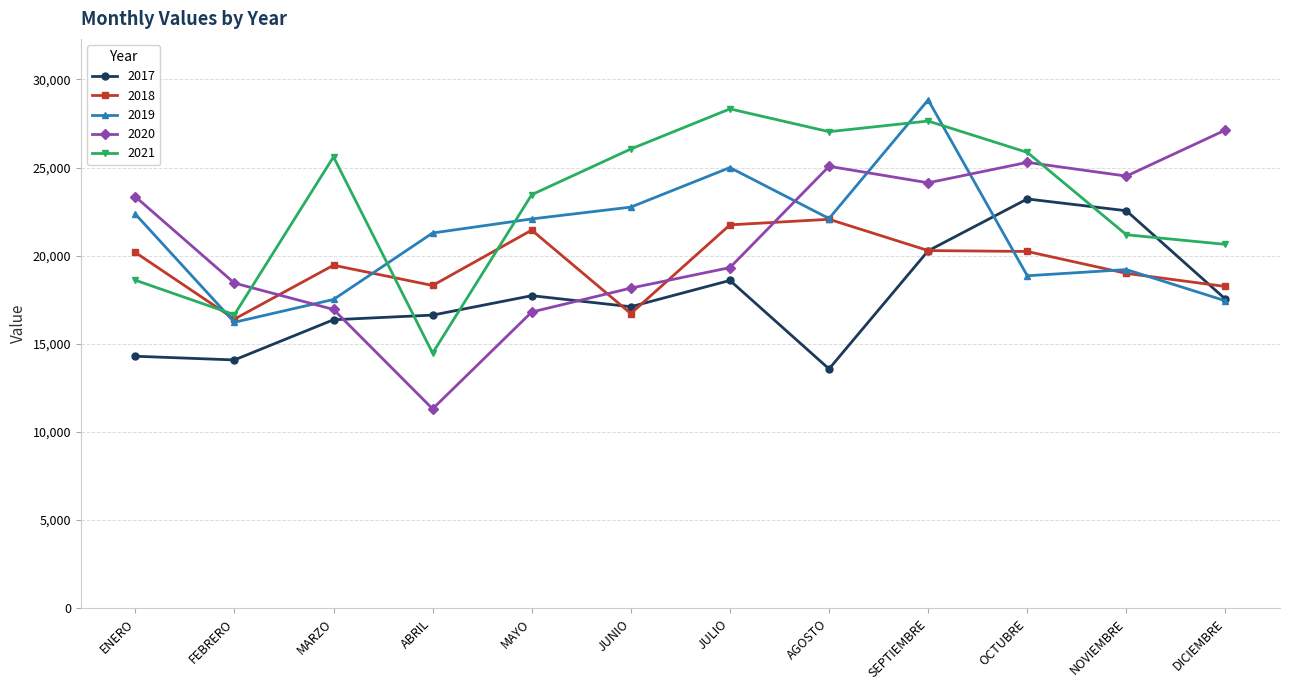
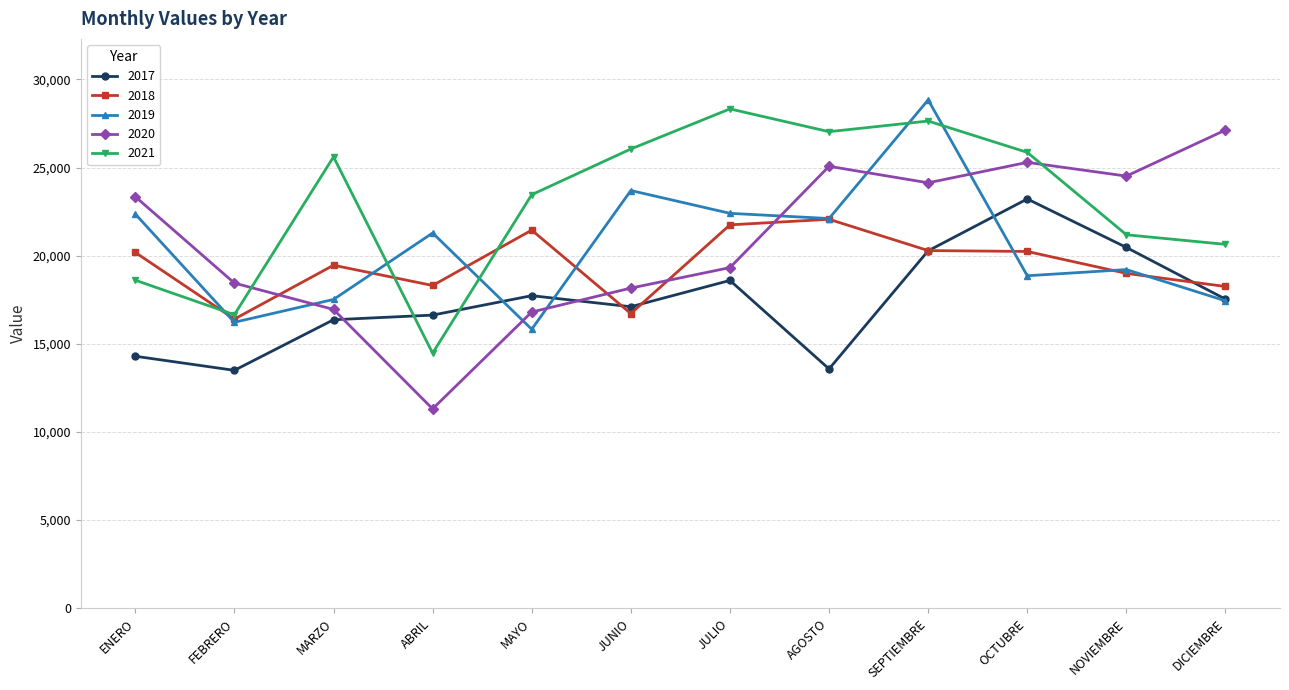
  {
    "2017": {
      "ENERO": "14,300",
-     "FEBRERO": "14,100",
+     "FEBRERO": "13,500",
      "MARZO": "16,400",
      "ABRIL": "16,600",
      "MAYO": "17,700",
      "JUNIO": "17,100",
      "JULIO": "18,600",
      "AGOSTO": "13,600",
      "OCTUBRE": "23,200",
-     "NOVIEMBRE": "22,600"
+     "NOVIEMBRE": "20,500"
    },
    "2018": {
      "ENERO": "20,200",
      "FEBRERO": "16,400",
      "MARZO": "19,500",
      "ABRIL": "18,300",
      "MAYO": "21,500",
      "JUNIO": "16,700",
      "JULIO": "21,800",
      "OCTUBRE": "20,200",
      "NOVIEMBRE": "19,000",
      "DICIEMBRE": "18,300"
    },
    "2019": {
      "ENERO": "22,400",
      "FEBRERO": "16,200",
      "MARZO": "17,500",
      "ABRIL": "21,300",
-     "MAYO": "22,100",
-     "JUNIO": "22,800",
-     "JULIO": "25,000",
+     "MAYO": "15,800",
+     "JUNIO": "23,700",
+     "JULIO": "22,400",
      "SEPTIEMBRE": "28,800",
      "OCTUBRE": "18,900",
      "NOVIEMBRE": "19,200"
    },
    "2020": {
      "ENERO": "23,400",
      "FEBRERO": "18,400",
      "MARZO": "17,000",
      "ABRIL": "11,300",
      "MAYO": "16,800",
      "JUNIO": "18,200",
      "JULIO": "19,300",
      "AGOSTO": "25,100",
      "SEPTIEMBRE": "24,100",
      "OCTUBRE": "25,300",
      "NOVIEMBRE": "24,500",
      "DICIEMBRE": "27,100"
    },
    "2021": {
      "ENERO": "18,600",
      "FEBRERO": "16,700",
      "MARZO": "25,600",
      "ABRIL": "14,500",
      "MAYO": "23,500",
      "JUNIO": "26,100",
      "JULIO": "28,300",
      "AGOSTO": "27,000",
      "SEPTIEMBRE": "27,600",
      "OCTUBRE": "25,900",
      "NOVIEMBRE": "21,200",
      "DICIEMBRE": "20,600"
    }
  }
